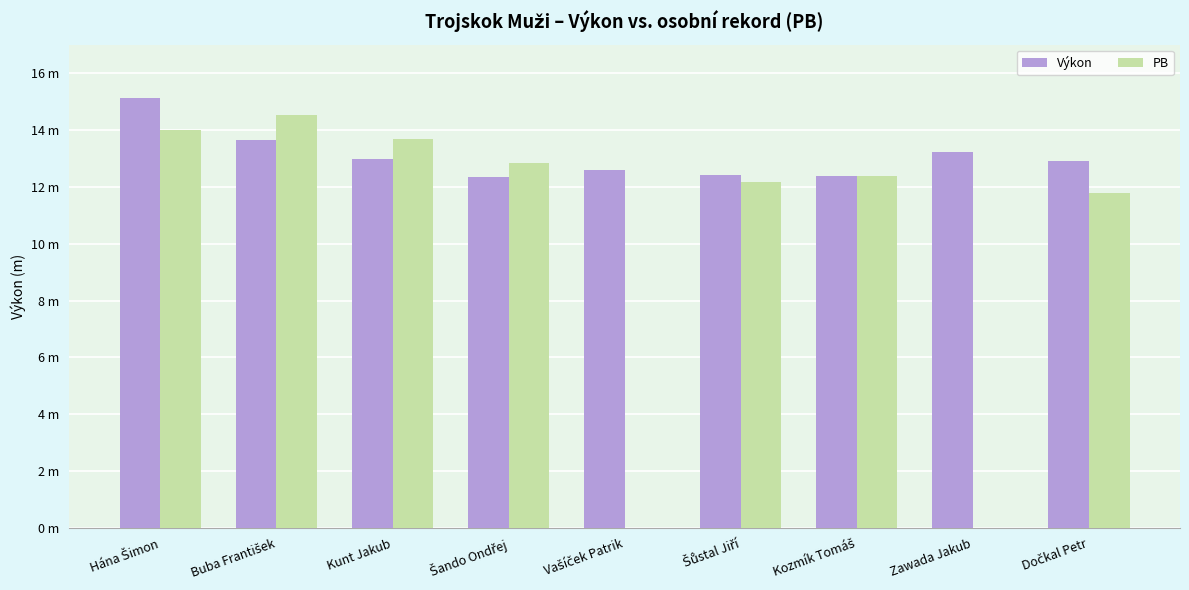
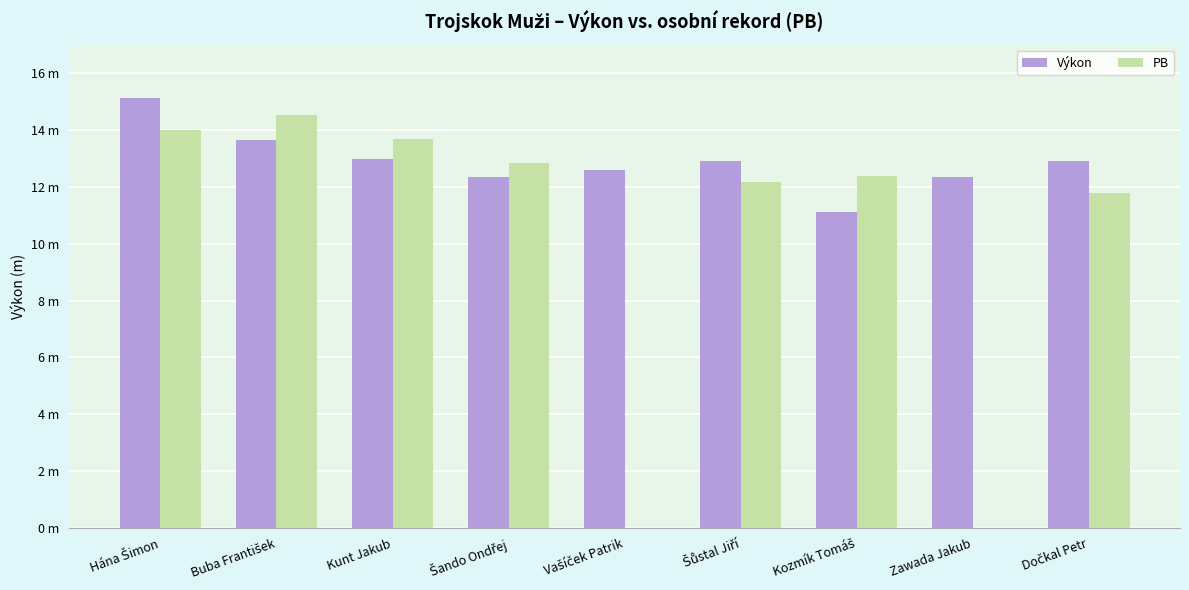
  {
    "Výkon": {
      "Hána Šimon": "15.1 m",
      "Buba František": "13.7 m",
      "Kunt Jakub": "13.0 m",
      "Šando Ondřej": "12.4 m",
      "Vašíček Patrik": "12.6 m",
-     "Šůstal Jiří": "12.4 m",
-     "Kozmík Tomáš": "12.4 m",
-     "Zawada Jakub": "13.2 m",
+     "Šůstal Jiří": "12.9 m",
+     "Kozmík Tomáš": "11.1 m",
+     "Zawada Jakub": "12.4 m",
      "Dočkal Petr": "12.9 m"
    }
  }
